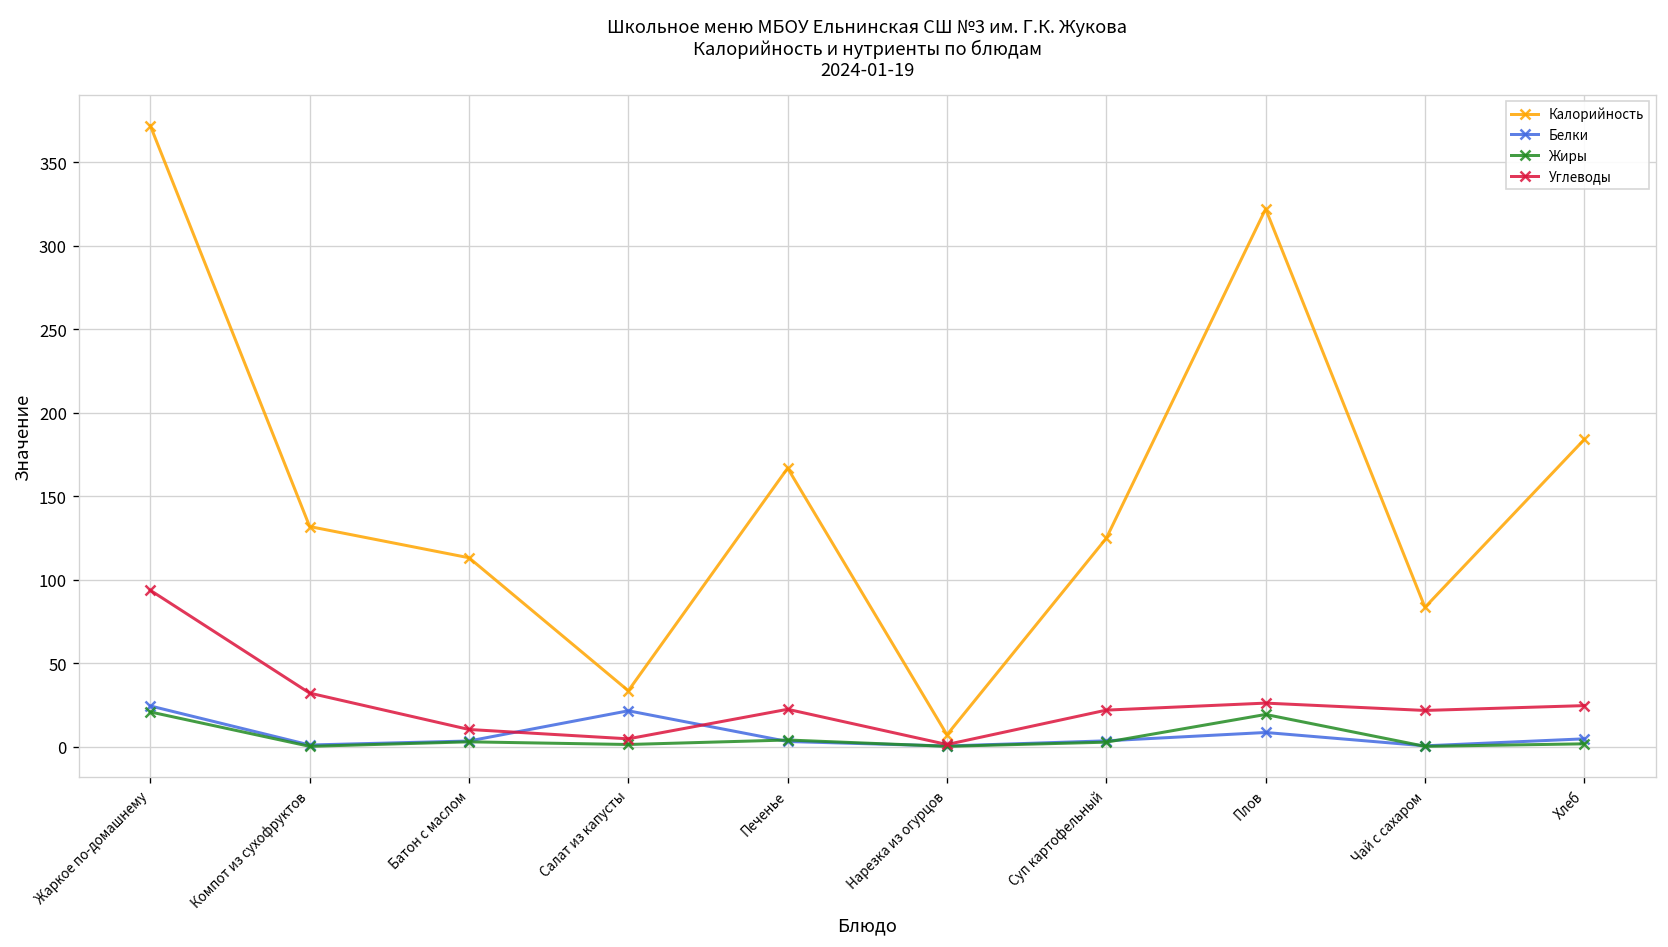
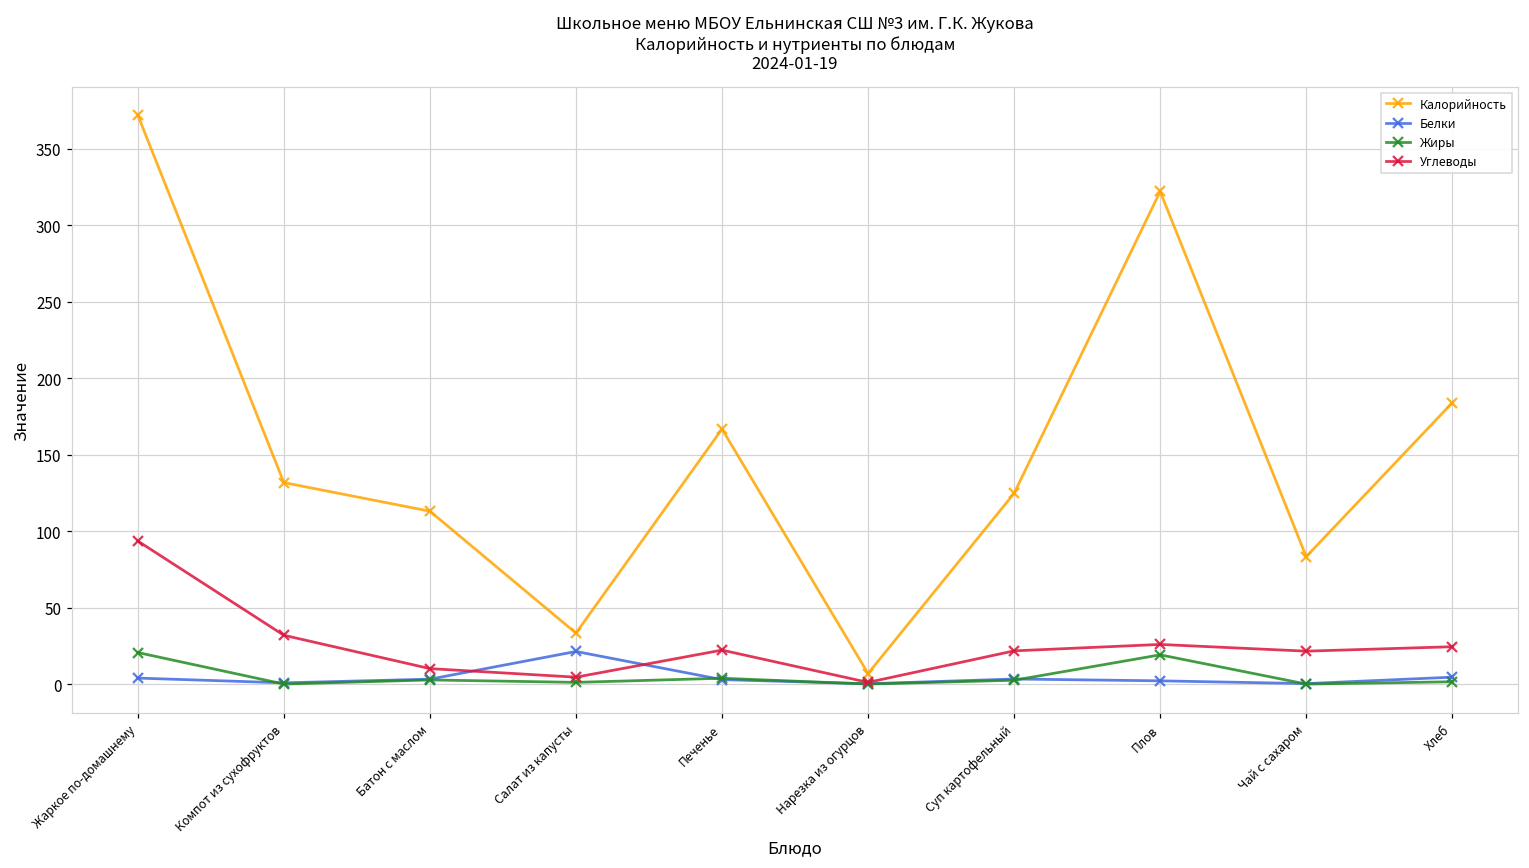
  {
    "Калорийность": {
      "Жаркое по-домашнему": 372,
      "Компот из сухофруктов": 132,
      "Батон с маслом": 113,
      "Салат из капусты": 33,
      "Печенье": 167,
      "Нарезка из огурцов": 7,
      "Суп картофельный": 125,
      "Плов": 322,
      "Чай с сахаром": 83,
      "Хлеб": 184
    },
    "Белки": {
-     "Жаркое по-домашнему": 24,
+     "Жаркое по-домашнему": 4,
      "Салат из капусты": 21,
-     "Плов": 8,
+     "Плов": 2,
      "Хлеб": 5
    },
    "Жиры": {
      "Жаркое по-домашнему": 21,
      "Салат из капусты": 1,
      "Плов": 19,
      "Хлеб": 2
    },
    "Углеводы": {
      "Жаркое по-домашнему": 94,
      "Компот из сухофруктов": 32,
      "Батон с маслом": 10,
      "Салат из капусты": 5,
      "Печенье": 22,
      "Суп картофельный": 22,
      "Плов": 26,
      "Чай с сахаром": 22,
      "Хлеб": 25
    }
  }
